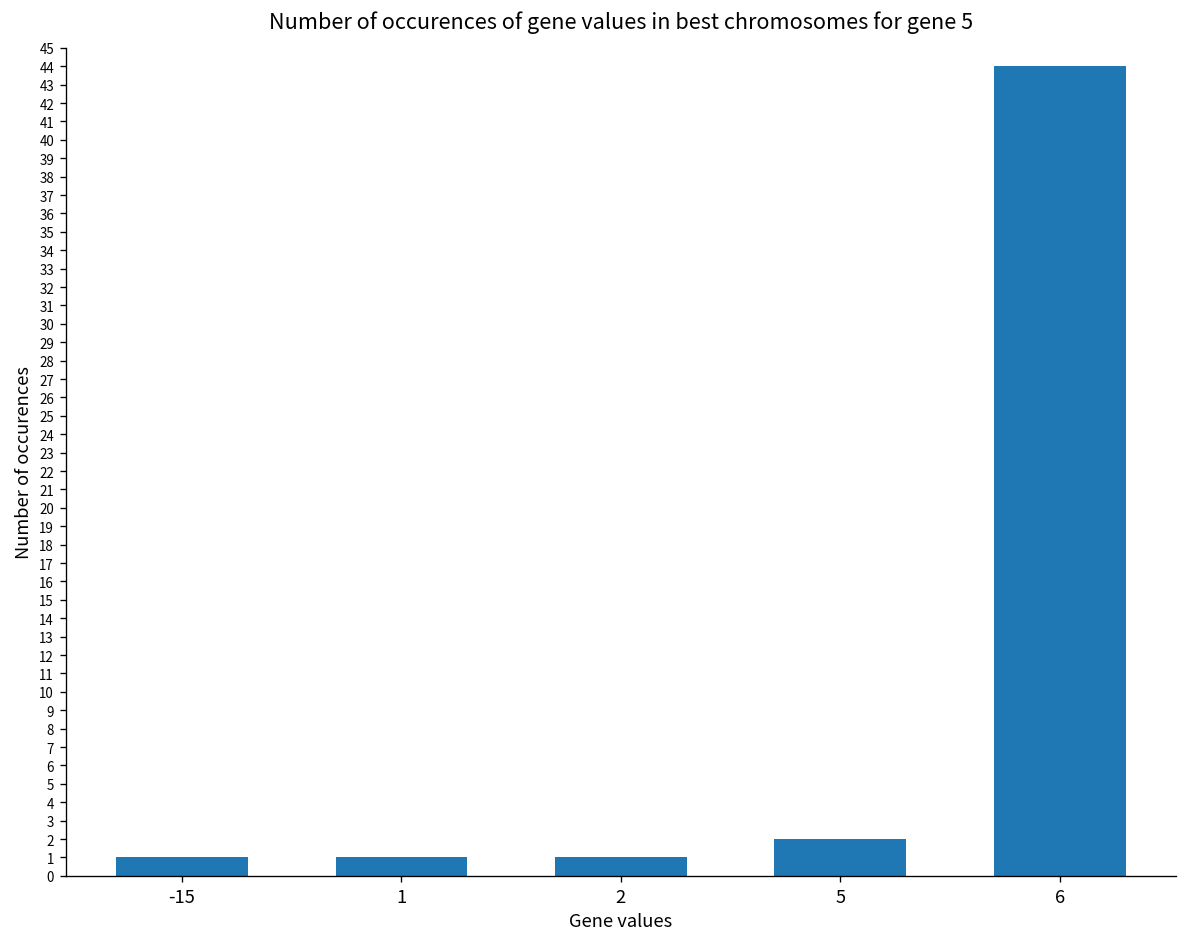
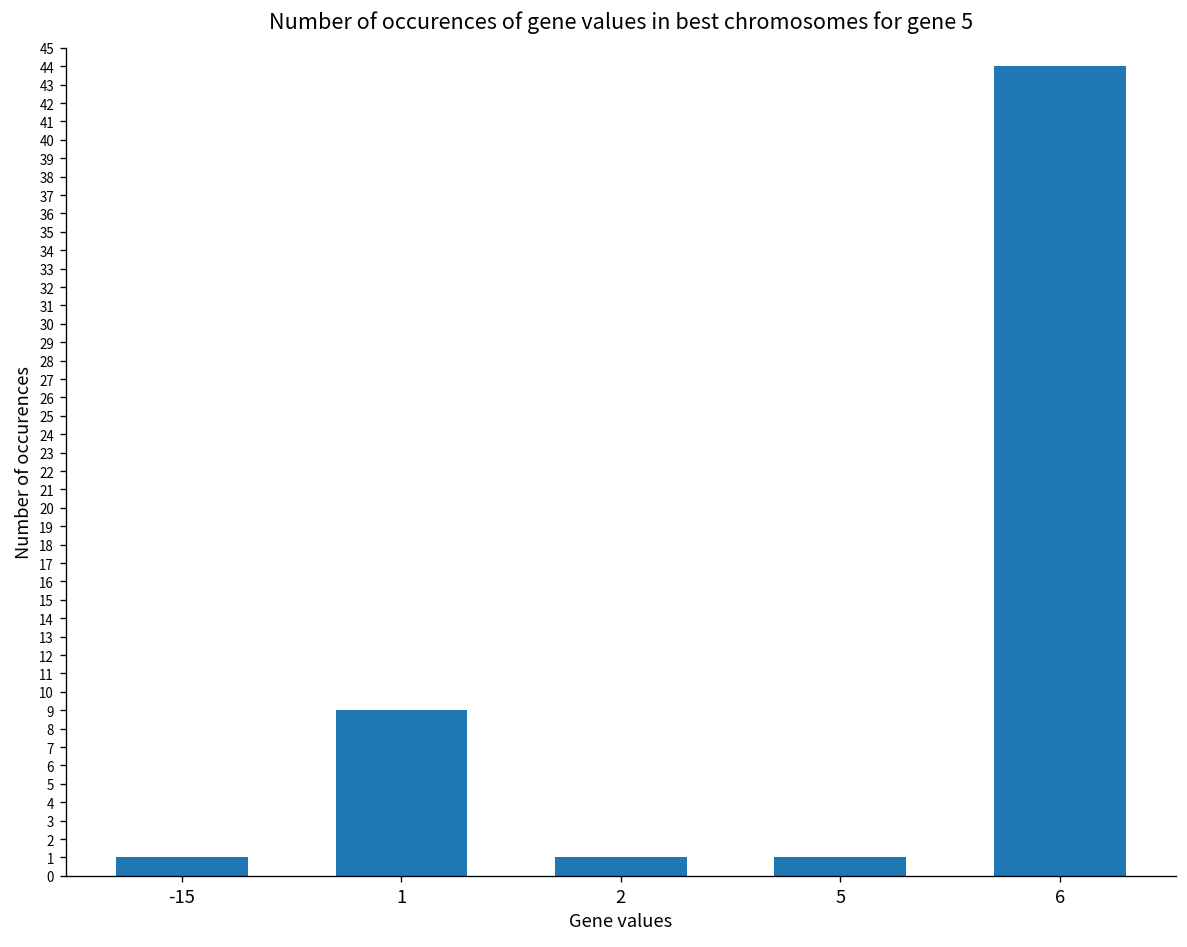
  {
    "-15": 1,
-   "1": 1,
+   "1": 9,
    "2": 1,
-   "5": 2,
+   "5": 1,
    "6": 44
  }
